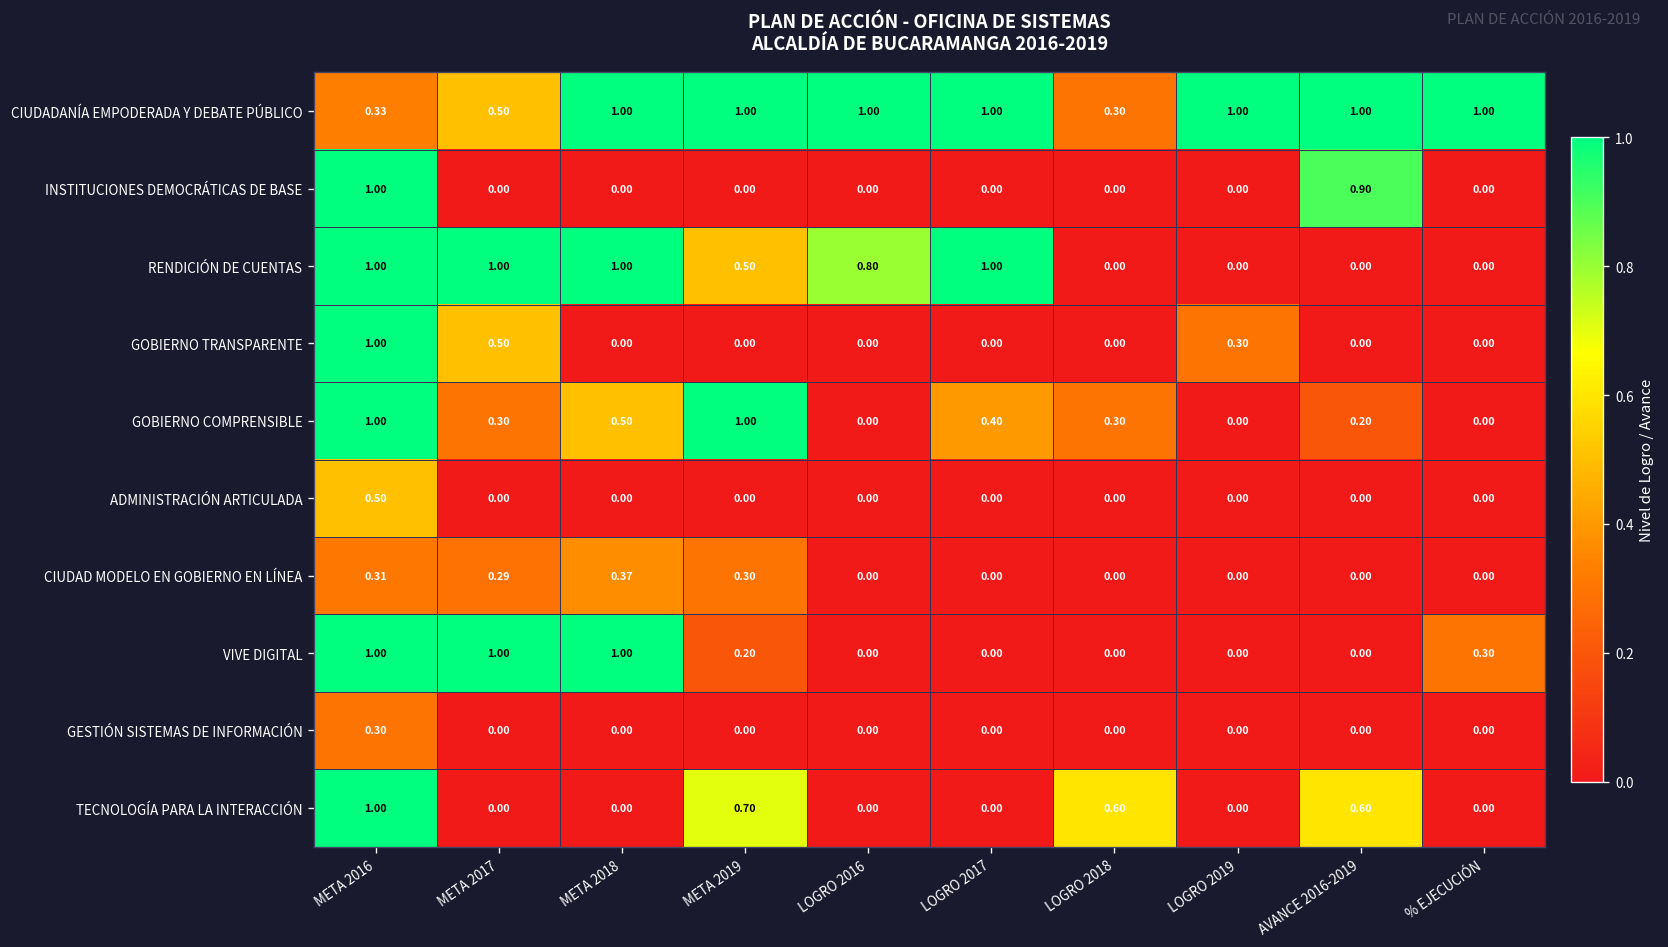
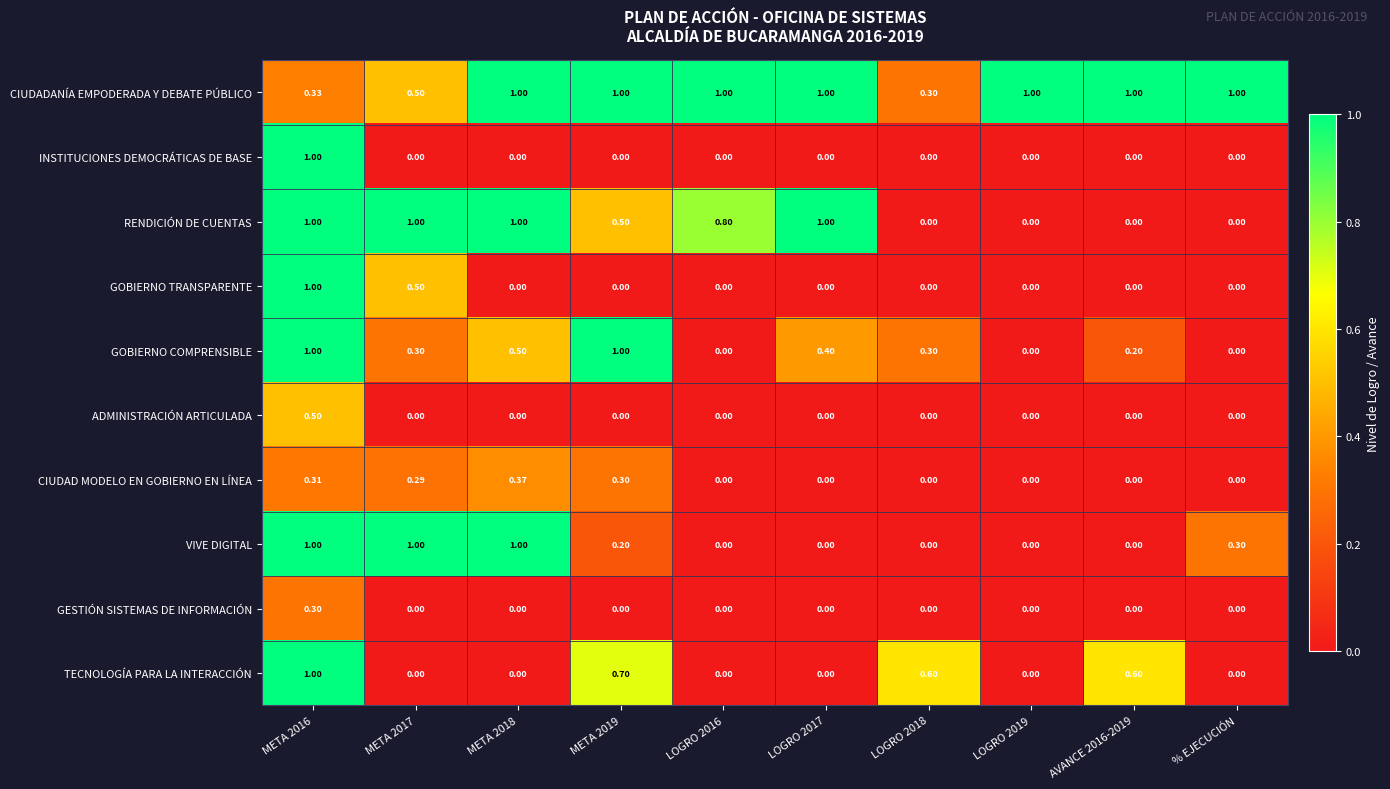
  {
    "CIUDADANÍA EMPODERADA Y DEBATE PÚBLICO": {
      "META 2016": 0.33,
      "META 2017": 0.50,
      "META 2018": 1.00,
      "META 2019": 1.00,
      "LOGRO 2016": 1.00,
      "LOGRO 2017": 1.00,
      "LOGRO 2018": 0.30,
      "LOGRO 2019": 1.00,
      "AVANCE 2016-2019": 1.00,
      "% EJECUCIÓN": 1.00
    },
    "INSTITUCIONES DEMOCRÁTICAS DE BASE": {
      "META 2016": 1.00,
      "META 2017": 0.00,
      "META 2018": 0.00,
      "META 2019": 0.00,
      "LOGRO 2016": 0.00,
      "LOGRO 2017": 0.00,
      "LOGRO 2018": 0.00,
      "LOGRO 2019": 0.00,
-     "AVANCE 2016-2019": 0.90,
+     "AVANCE 2016-2019": 0.00,
      "% EJECUCIÓN": 0.00
    },
    "RENDICIÓN DE CUENTAS": {
      "META 2016": 1.00,
      "META 2017": 1.00,
      "META 2018": 1.00,
      "META 2019": 0.50,
      "LOGRO 2016": 0.80,
      "LOGRO 2017": 1.00,
      "LOGRO 2018": 0.00,
      "LOGRO 2019": 0.00,
      "AVANCE 2016-2019": 0.00,
      "% EJECUCIÓN": 0.00
    },
    "GOBIERNO TRANSPARENTE": {
      "META 2016": 1.00,
      "META 2017": 0.50,
      "META 2018": 0.00,
      "META 2019": 0.00,
      "LOGRO 2016": 0.00,
      "LOGRO 2017": 0.00,
      "LOGRO 2018": 0.00,
-     "LOGRO 2019": 0.30,
+     "LOGRO 2019": 0.00,
      "AVANCE 2016-2019": 0.00,
      "% EJECUCIÓN": 0.00
    },
    "GOBIERNO COMPRENSIBLE": {
      "META 2016": 1.00,
      "META 2017": 0.30,
      "META 2018": 0.50,
      "META 2019": 1.00,
      "LOGRO 2016": 0.00,
      "LOGRO 2017": 0.40,
      "LOGRO 2018": 0.30,
      "LOGRO 2019": 0.00,
      "AVANCE 2016-2019": 0.20,
      "% EJECUCIÓN": 0.00
    },
    "ADMINISTRACIÓN ARTICULADA": {
      "META 2016": 0.50,
      "META 2017": 0.00,
      "META 2018": 0.00,
      "META 2019": 0.00,
      "LOGRO 2016": 0.00,
      "LOGRO 2017": 0.00,
      "LOGRO 2018": 0.00,
      "LOGRO 2019": 0.00,
      "AVANCE 2016-2019": 0.00,
      "% EJECUCIÓN": 0.00
    },
    "CIUDAD MODELO EN GOBIERNO EN LÍNEA": {
      "META 2016": 0.31,
      "META 2017": 0.29,
      "META 2018": 0.37,
      "META 2019": 0.30,
      "LOGRO 2016": 0.00,
      "LOGRO 2017": 0.00,
      "LOGRO 2018": 0.00,
      "LOGRO 2019": 0.00,
      "AVANCE 2016-2019": 0.00,
      "% EJECUCIÓN": 0.00
    },
    "VIVE DIGITAL": {
      "META 2016": 1.00,
      "META 2017": 1.00,
      "META 2018": 1.00,
      "META 2019": 0.20,
      "LOGRO 2016": 0.00,
      "LOGRO 2017": 0.00,
      "LOGRO 2018": 0.00,
      "LOGRO 2019": 0.00,
      "AVANCE 2016-2019": 0.00,
      "% EJECUCIÓN": 0.30
    },
    "GESTIÓN SISTEMAS DE INFORMACIÓN": {
      "META 2016": 0.30,
      "META 2017": 0.00,
      "META 2018": 0.00,
      "META 2019": 0.00,
      "LOGRO 2016": 0.00,
      "LOGRO 2017": 0.00,
      "LOGRO 2018": 0.00,
      "LOGRO 2019": 0.00,
      "AVANCE 2016-2019": 0.00,
      "% EJECUCIÓN": 0.00
    },
    "TECNOLOGÍA PARA LA INTERACCIÓN": {
      "META 2016": 1.00,
      "META 2017": 0.00,
      "META 2018": 0.00,
      "META 2019": 0.70,
      "LOGRO 2016": 0.00,
      "LOGRO 2017": 0.00,
      "LOGRO 2018": 0.60,
      "LOGRO 2019": 0.00,
      "AVANCE 2016-2019": 0.60,
      "% EJECUCIÓN": 0.00
    }
  }
